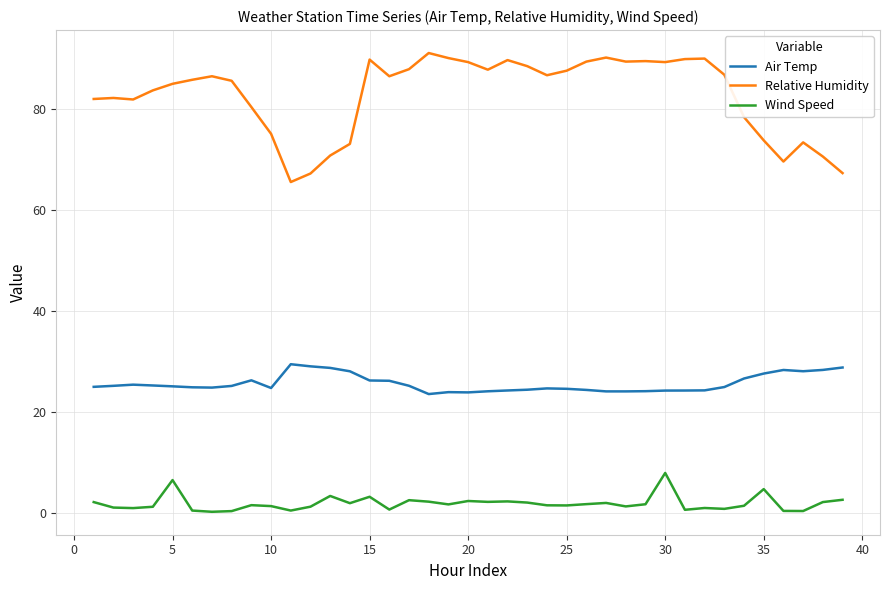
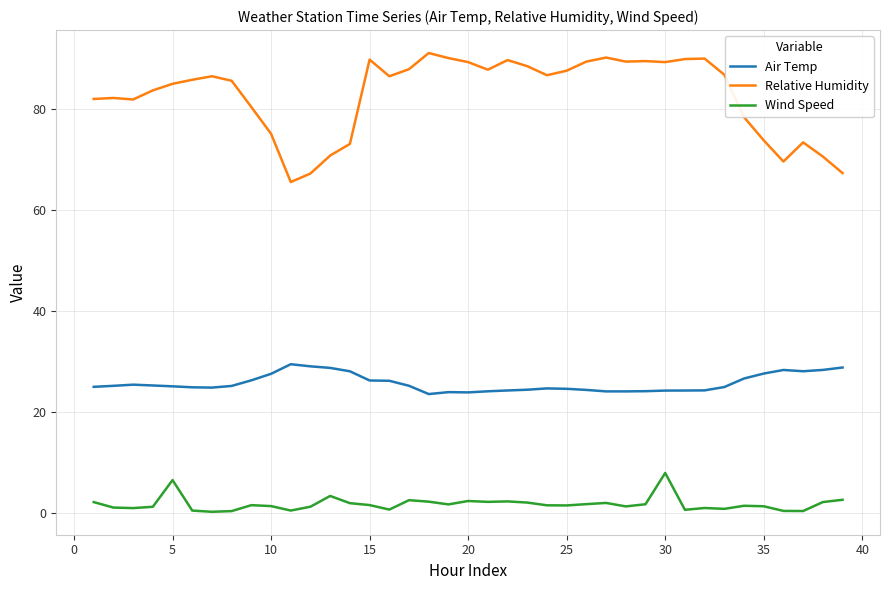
  {
    "Air Temp": {
      "5": 25,
-     "10": 25,
+     "10": 28,
      "15": 26,
      "20": 24,
      "25": 25,
      "30": 24,
      "35": 28
    },
    "Relative Humidity": {
      "5": 85,
      "10": 75,
      "15": 90,
      "20": 89,
      "25": 88,
      "30": 89,
      "35": 74
    },
    "Wind Speed": {
      "5": 7,
      "10": 1,
-     "15": 3,
+     "15": 2,
      "20": 2,
      "25": 2,
      "30": 8,
-     "35": 5
+     "35": 1
    }
  }
